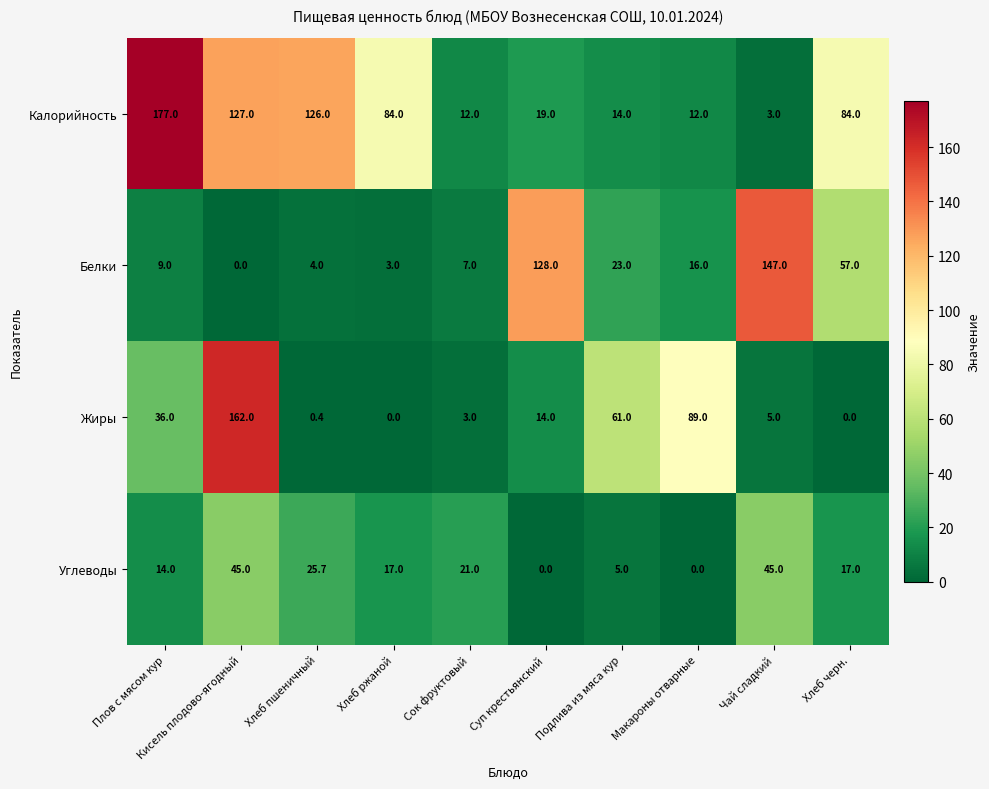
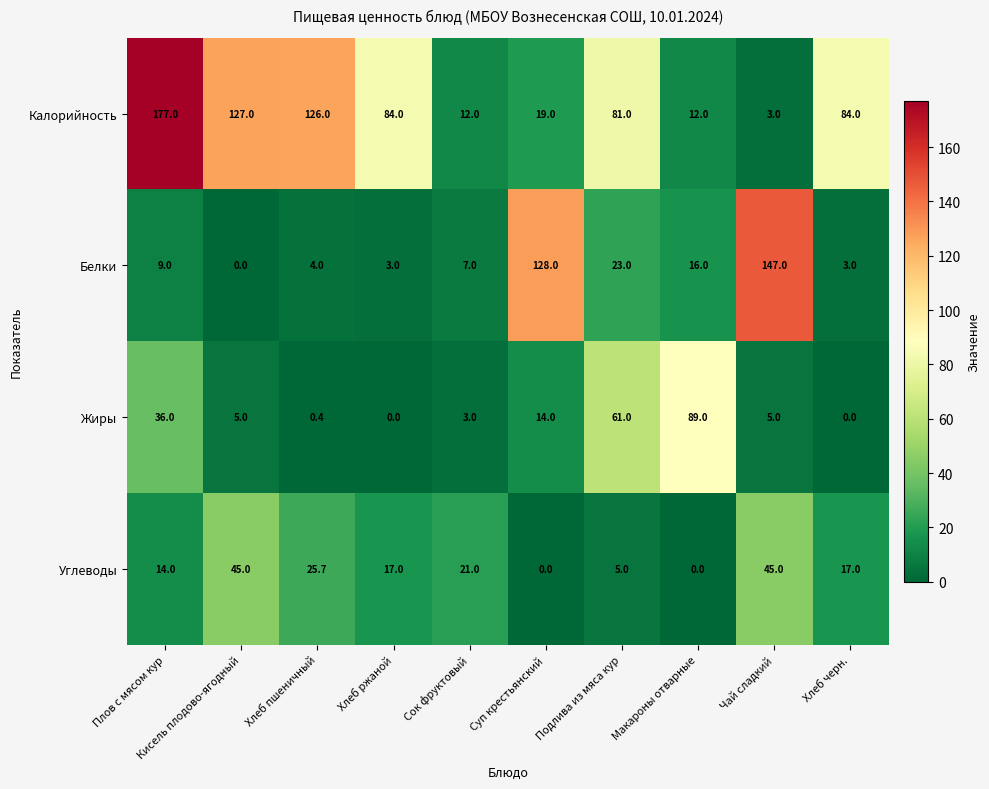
  {
    "Калорийность": {
      "Плов с мясом кур": 177.0,
      "Кисель плодово-ягодный": 127.0,
      "Хлеб пшеничный": 126.0,
      "Хлеб ржаной": 84.0,
      "Сок фруктовый": 12.0,
      "Суп крестьянский": 19.0,
-     "Подлива из мяса кур": 14.0,
+     "Подлива из мяса кур": 81.0,
      "Макароны отварные": 12.0,
      "Чай сладкий": 3.0,
      "Хлеб черн.": 84.0
    },
    "Белки": {
      "Плов с мясом кур": 9.0,
      "Кисель плодово-ягодный": 0.0,
      "Хлеб пшеничный": 4.0,
      "Хлеб ржаной": 3.0,
      "Сок фруктовый": 7.0,
      "Суп крестьянский": 128.0,
      "Подлива из мяса кур": 23.0,
      "Макароны отварные": 16.0,
      "Чай сладкий": 147.0,
-     "Хлеб черн.": 57.0
+     "Хлеб черн.": 3.0
    },
    "Жиры": {
      "Плов с мясом кур": 36.0,
-     "Кисель плодово-ягодный": 162.0,
+     "Кисель плодово-ягодный": 5.0,
      "Хлеб пшеничный": 0.4,
      "Хлеб ржаной": 0.0,
      "Сок фруктовый": 3.0,
      "Суп крестьянский": 14.0,
      "Подлива из мяса кур": 61.0,
      "Макароны отварные": 89.0,
      "Чай сладкий": 5.0,
      "Хлеб черн.": 0.0
    },
    "Углеводы": {
      "Плов с мясом кур": 14.0,
      "Кисель плодово-ягодный": 45.0,
      "Хлеб пшеничный": 25.7,
      "Хлеб ржаной": 17.0,
      "Сок фруктовый": 21.0,
      "Суп крестьянский": 0.0,
      "Подлива из мяса кур": 5.0,
      "Макароны отварные": 0.0,
      "Чай сладкий": 45.0,
      "Хлеб черн.": 17.0
    }
  }
